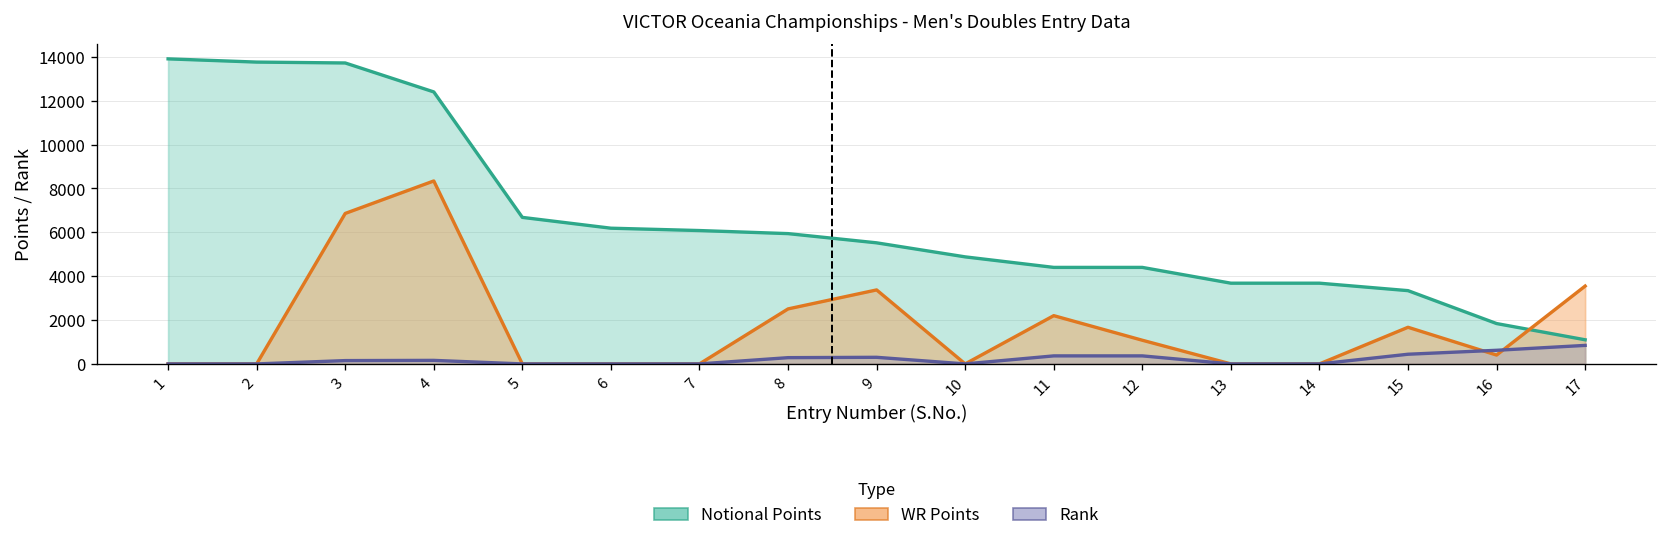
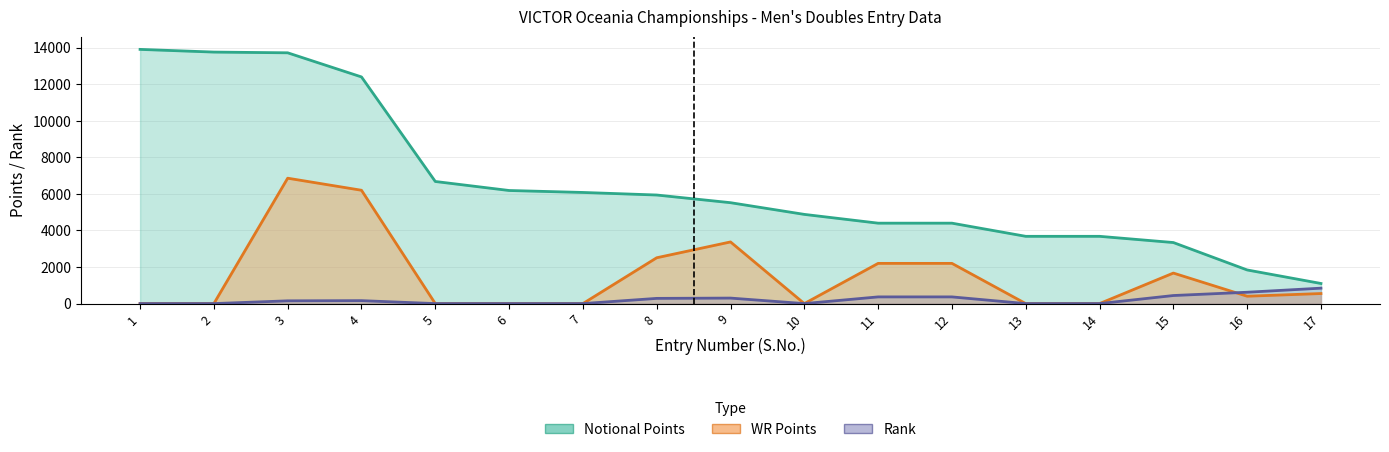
  {
    "WR Points": {
      "3": 6900,
-     "4": 8300,
+     "4": 6200,
      "8": 2500,
      "9": 3400,
      "11": 2200,
-     "12": 1100,
+     "12": 2200,
      "15": 1700,
      "16": 400,
-     "17": 3500
+     "17": 600
    }
  }
